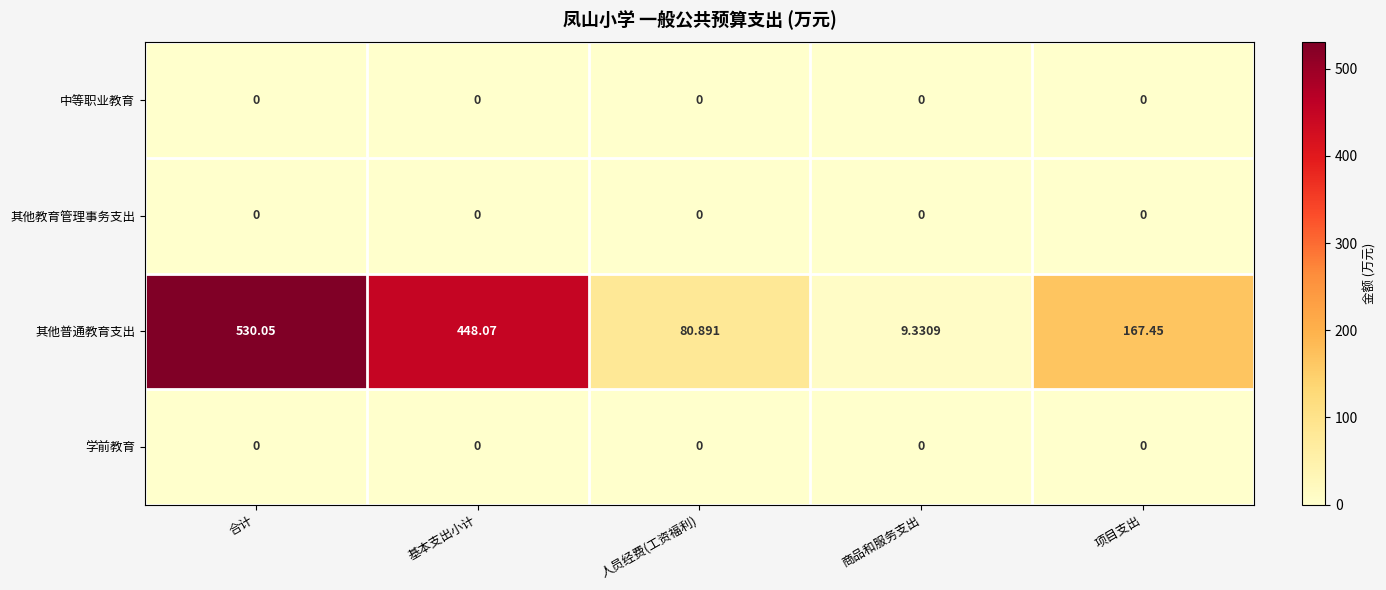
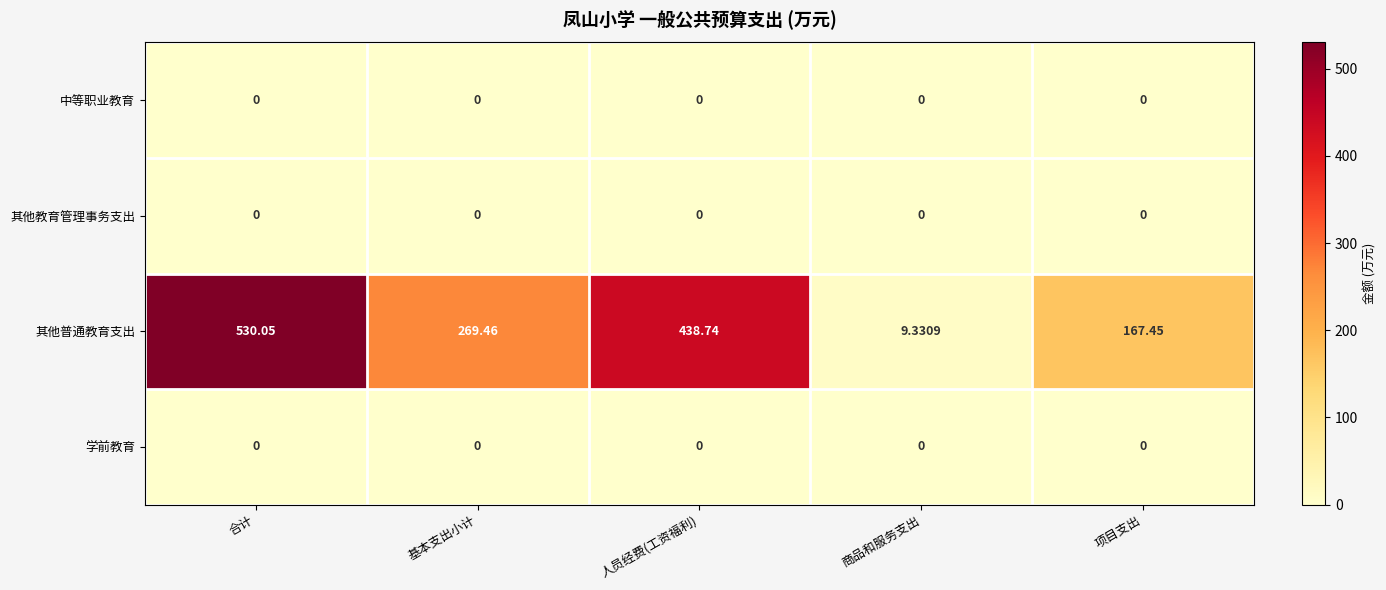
  {
    "中等职业教育": {
      "合计": 0,
      "基本支出小计": 0,
      "人员经费(工资福利)": 0,
      "商品和服务支出": 0,
      "项目支出": 0
    },
    "其他教育管理事务支出": {
      "合计": 0,
      "基本支出小计": 0,
      "人员经费(工资福利)": 0,
      "商品和服务支出": 0,
      "项目支出": 0
    },
    "其他普通教育支出": {
      "合计": 530.05,
-     "基本支出小计": 448.07,
-     "人员经费(工资福利)": 80.891,
+     "基本支出小计": 269.46,
+     "人员经费(工资福利)": 438.74,
      "商品和服务支出": 9.3309,
      "项目支出": 167.45
    },
    "学前教育": {
      "合计": 0,
      "基本支出小计": 0,
      "人员经费(工资福利)": 0,
      "商品和服务支出": 0,
      "项目支出": 0
    }
  }
